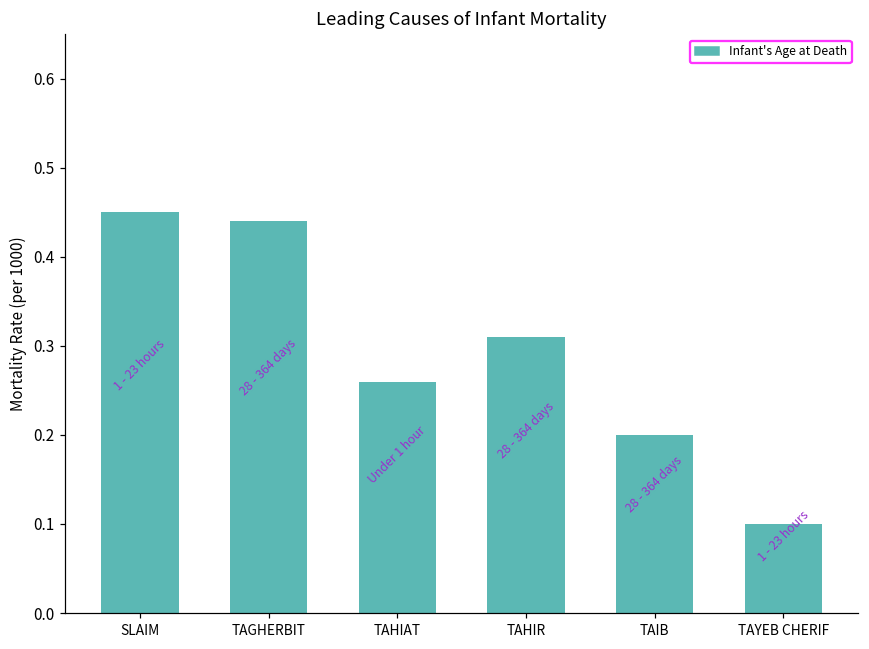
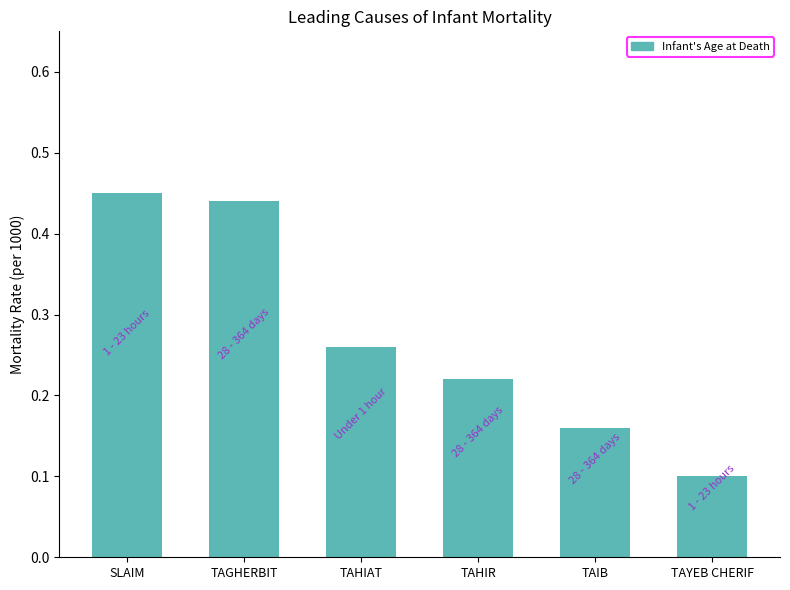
  {
-   "TAHIR": 0.31,
-   "TAIB": 0.20
+   "TAHIR": 0.22,
+   "TAIB": 0.16
  }
